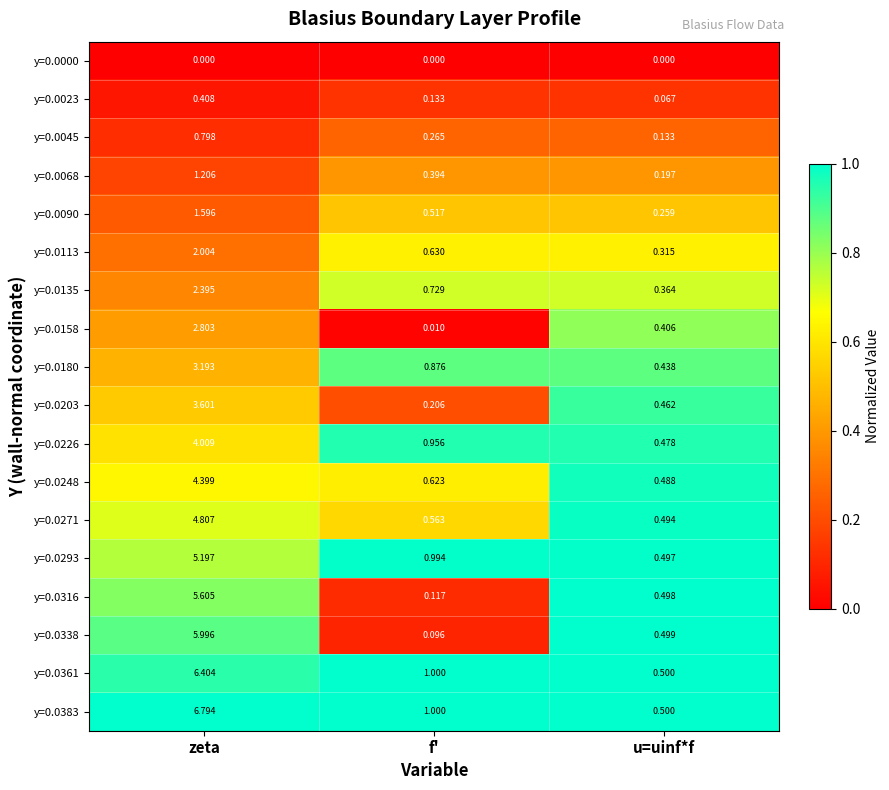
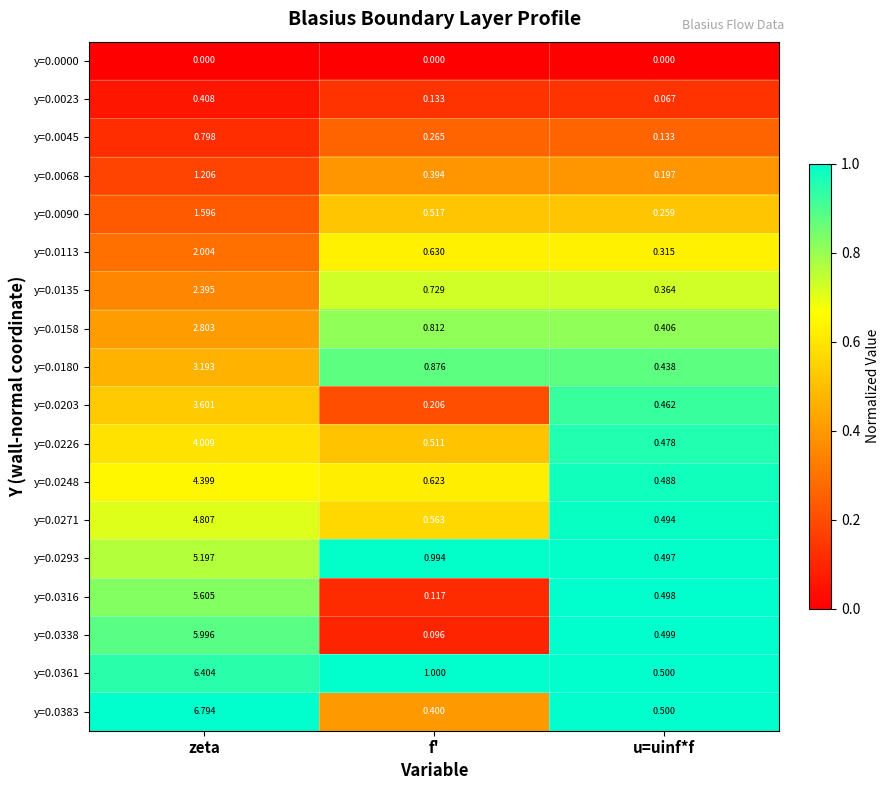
  {
    "y=0.0000": {
      "zeta": 0.000,
      "f'": 0.000,
      "u=uinf*f": 0.000
    },
    "y=0.0023": {
      "zeta": 0.408,
      "f'": 0.133,
      "u=uinf*f": 0.067
    },
    "y=0.0045": {
      "zeta": 0.798,
      "f'": 0.265,
      "u=uinf*f": 0.133
    },
    "y=0.0068": {
      "zeta": 1.206,
      "f'": 0.394,
      "u=uinf*f": 0.197
    },
    "y=0.0090": {
      "zeta": 1.596,
      "f'": 0.517,
      "u=uinf*f": 0.259
    },
    "y=0.0113": {
      "zeta": 2.004,
      "f'": 0.630,
      "u=uinf*f": 0.315
    },
    "y=0.0135": {
      "zeta": 2.395,
      "f'": 0.729,
      "u=uinf*f": 0.364
    },
    "y=0.0158": {
      "zeta": 2.803,
-     "f'": 0.010,
+     "f'": 0.812,
      "u=uinf*f": 0.406
    },
    "y=0.0180": {
      "zeta": 3.193,
      "f'": 0.876,
      "u=uinf*f": 0.438
    },
    "y=0.0203": {
      "zeta": 3.601,
      "f'": 0.206,
      "u=uinf*f": 0.462
    },
    "y=0.0226": {
      "zeta": 4.009,
-     "f'": 0.956,
+     "f'": 0.511,
      "u=uinf*f": 0.478
    },
    "y=0.0248": {
      "zeta": 4.399,
      "f'": 0.623,
      "u=uinf*f": 0.488
    },
    "y=0.0271": {
      "zeta": 4.807,
      "f'": 0.563,
      "u=uinf*f": 0.494
    },
    "y=0.0293": {
      "zeta": 5.197,
      "f'": 0.994,
      "u=uinf*f": 0.497
    },
    "y=0.0316": {
      "zeta": 5.605,
      "f'": 0.117,
      "u=uinf*f": 0.498
    },
    "y=0.0338": {
      "zeta": 5.996,
      "f'": 0.096,
      "u=uinf*f": 0.499
    },
    "y=0.0361": {
      "zeta": 6.404,
      "f'": 1.000,
      "u=uinf*f": 0.500
    },
    "y=0.0383": {
      "zeta": 6.794,
-     "f'": 1.000,
+     "f'": 0.400,
      "u=uinf*f": 0.500
    }
  }
